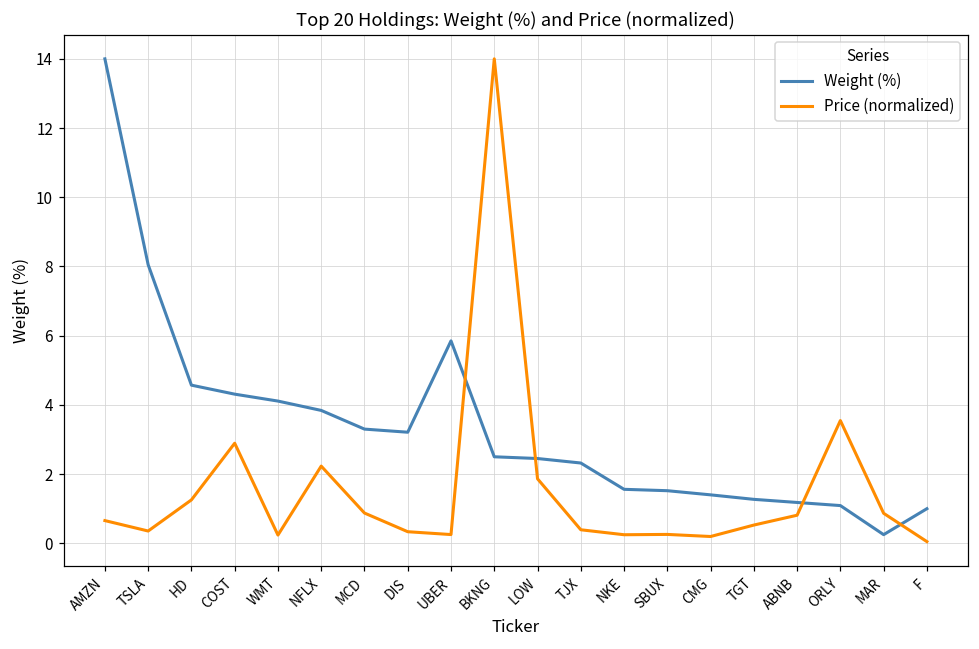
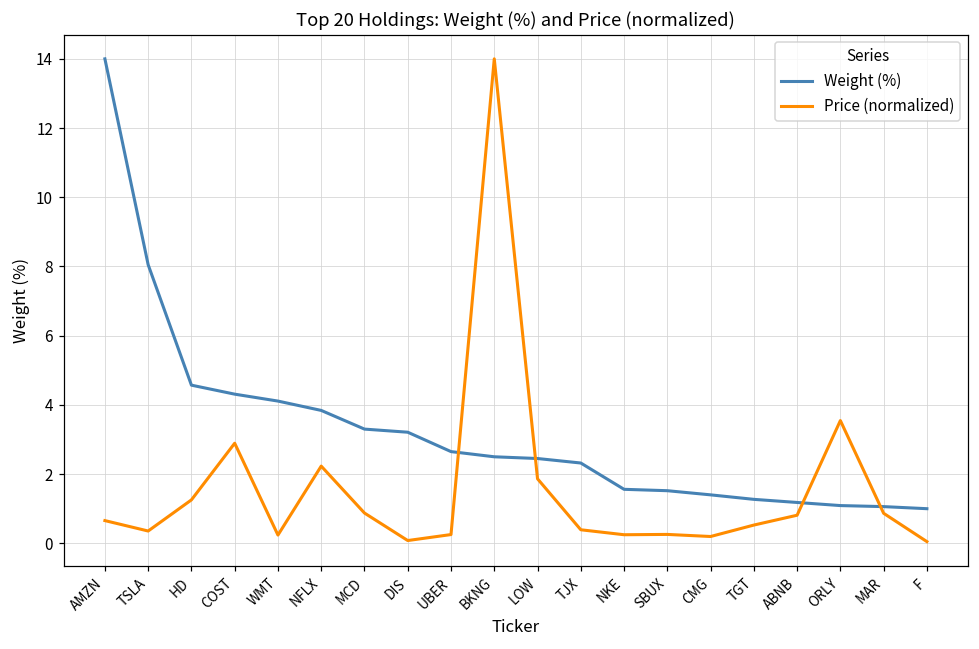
  {
    "Weight (%)": {
      "AMZN": 14.0,
      "TSLA": 8.1,
      "HD": 4.6,
      "COST": 4.3,
      "WMT": 4.1,
      "NFLX": 3.8,
      "MCD": 3.3,
      "DIS": 3.2,
-     "UBER": 5.9,
+     "UBER": 2.7,
      "BKNG": 2.5,
      "LOW": 2.5,
      "TJX": 2.3,
      "NKE": 1.6,
      "SBUX": 1.5,
      "CMG": 1.4,
      "TGT": 1.3,
      "ABNB": 1.2,
      "ORLY": 1.1,
-     "MAR": 0.3,
+     "MAR": 1.1,
      "F": 1.0
    },
    "Price (normalized)": {
      "AMZN": 0.7,
      "TSLA": 0.4,
      "HD": 1.3,
      "COST": 2.9,
      "WMT": 0.2,
      "NFLX": 2.2,
      "MCD": 0.9,
-     "DIS": 0.3,
+     "DIS": 0.1,
      "UBER": 0.3,
      "BKNG": 14.0,
      "LOW": 1.9,
      "TJX": 0.4,
      "NKE": 0.2,
      "SBUX": 0.3,
      "CMG": 0.2,
      "TGT": 0.5,
      "ABNB": 0.8,
      "ORLY": 3.5,
      "MAR": 0.9,
      "F": 0.0
    }
  }
